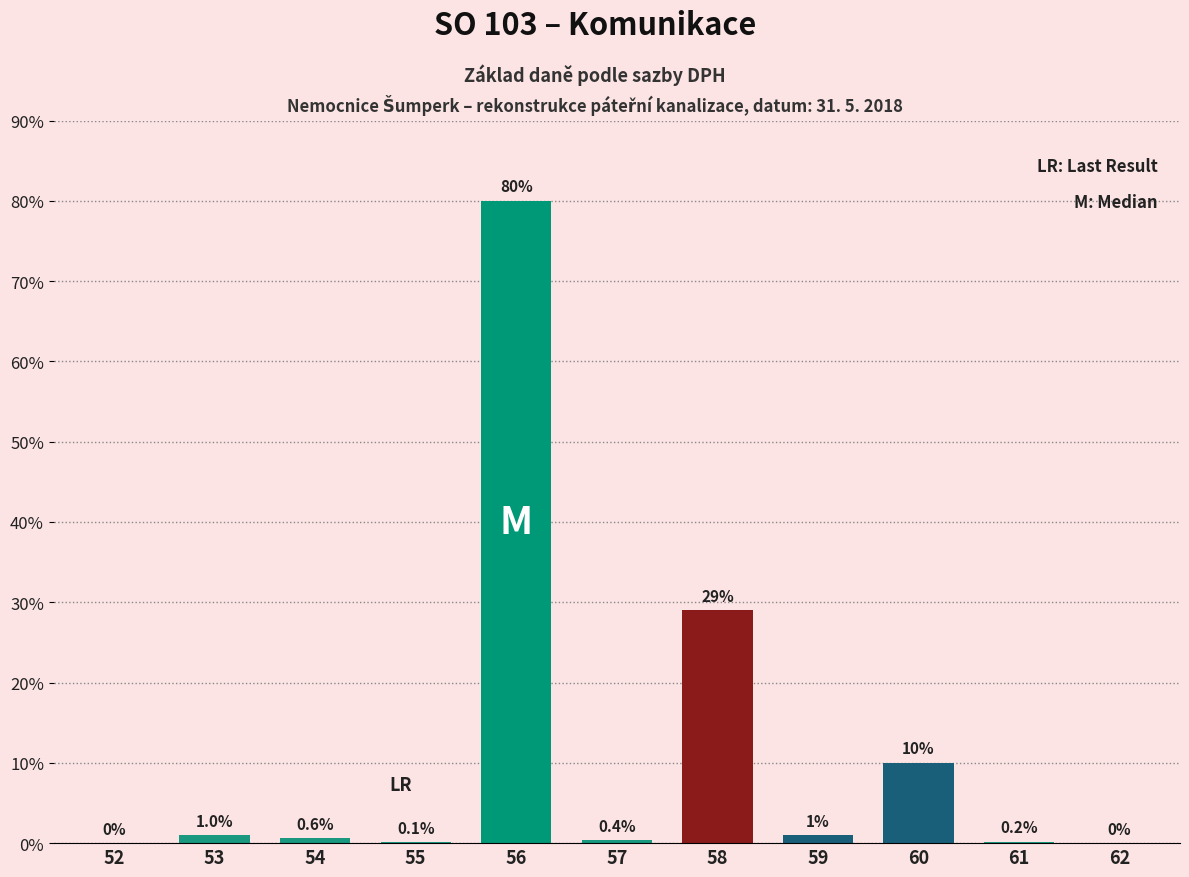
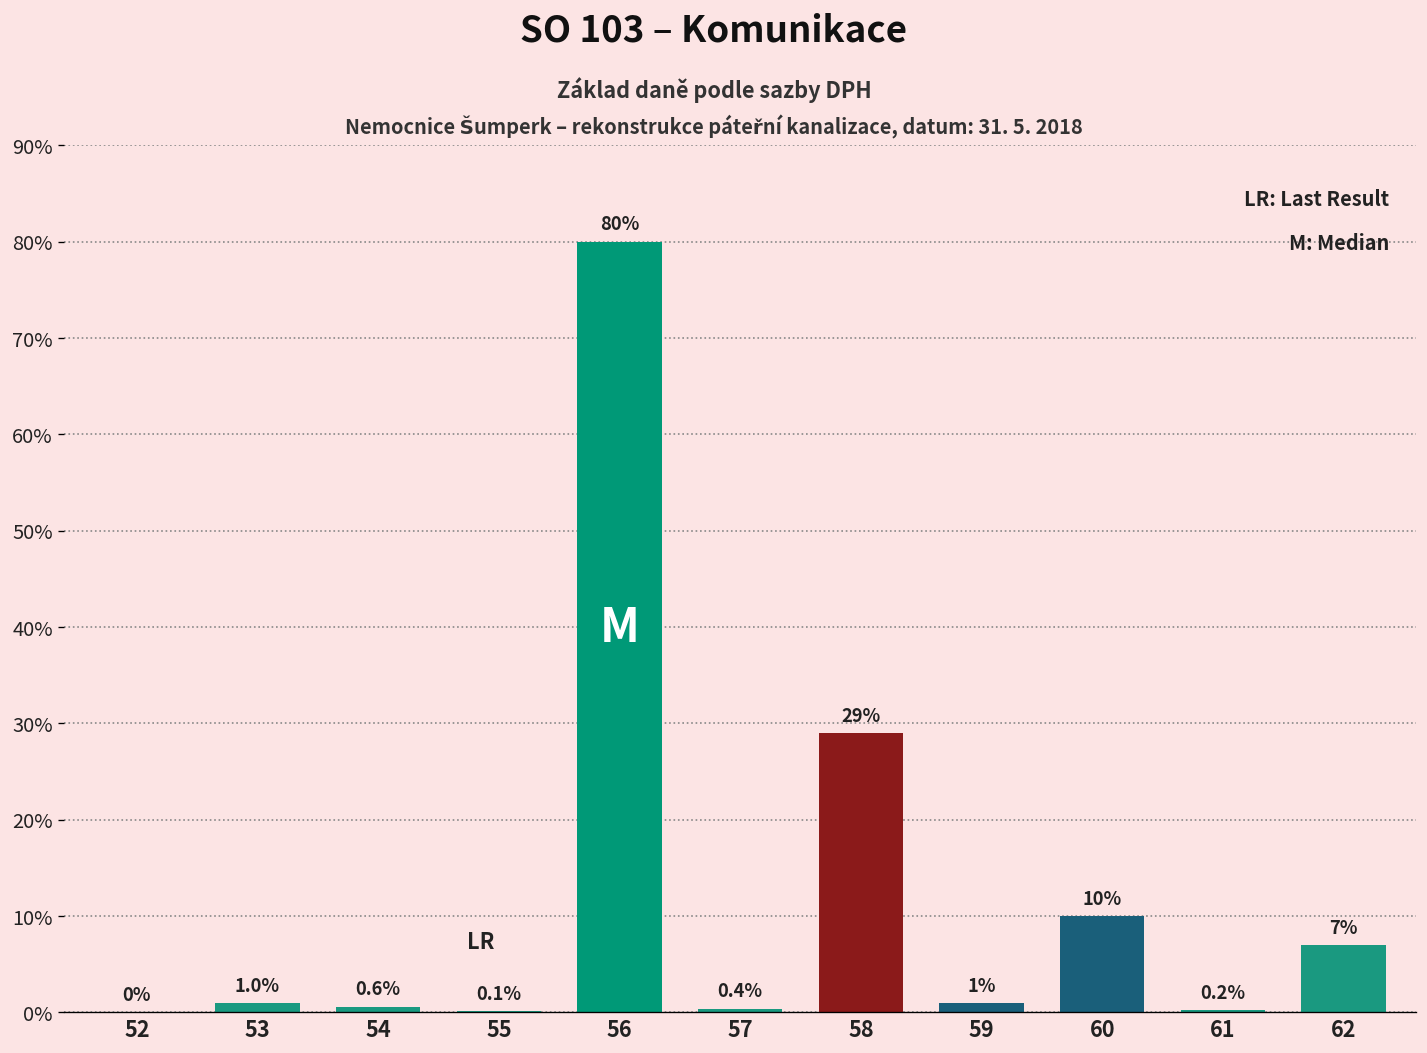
  {
    "52": "0%",
    "53": "1.0%",
    "54": "0.6%",
    "55": "0.1%",
    "56": "80%",
    "57": "0.4%",
    "58": "29%",
    "59": "1%",
    "60": "10%",
    "61": "0.2%",
-   "62": "0%"
+   "62": "7%"
  }
